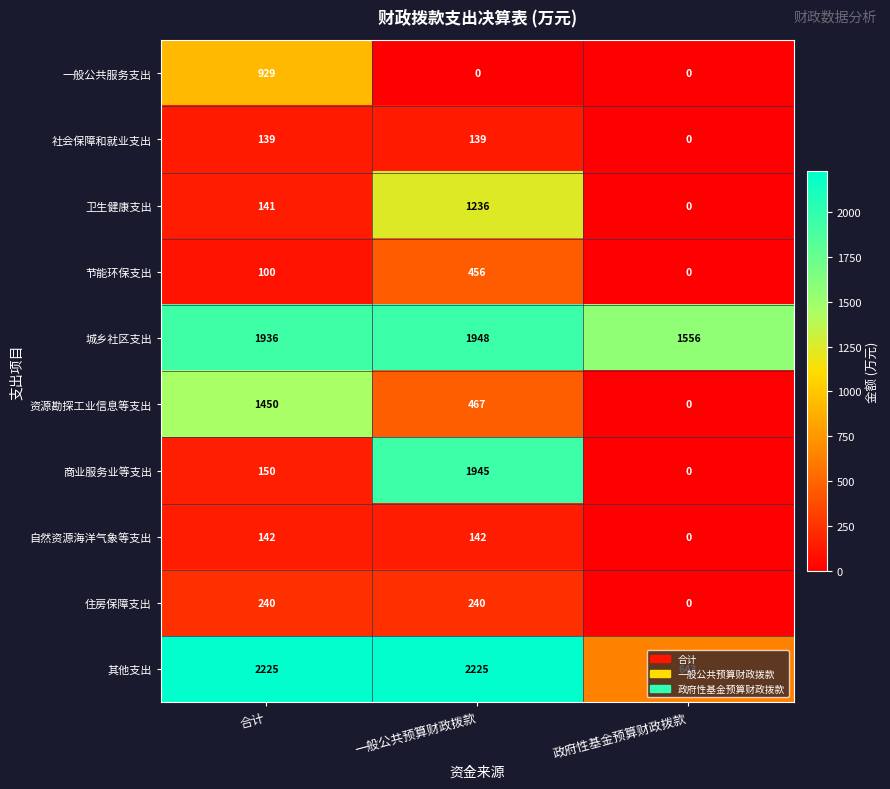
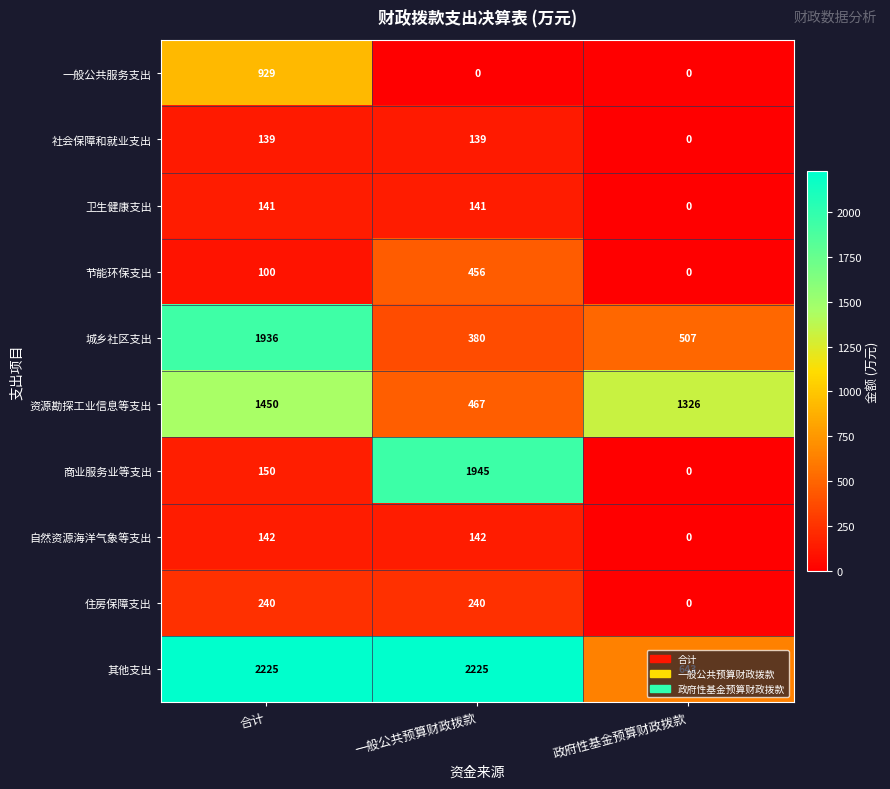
  {
    "一般公共服务支出": {
      "合计": 929,
      "一般公共预算财政拨款": 0,
      "政府性基金预算财政拨款": 0
    },
    "社会保障和就业支出": {
      "合计": 139,
      "一般公共预算财政拨款": 139,
      "政府性基金预算财政拨款": 0
    },
    "卫生健康支出": {
      "合计": 141,
-     "一般公共预算财政拨款": 1236,
+     "一般公共预算财政拨款": 141,
      "政府性基金预算财政拨款": 0
    },
    "节能环保支出": {
      "合计": 100,
      "一般公共预算财政拨款": 456,
      "政府性基金预算财政拨款": 0
    },
    "城乡社区支出": {
      "合计": 1936,
-     "一般公共预算财政拨款": 1948,
-     "政府性基金预算财政拨款": 1556
+     "一般公共预算财政拨款": 380,
+     "政府性基金预算财政拨款": 507
    },
    "资源勘探工业信息等支出": {
      "合计": 1450,
      "一般公共预算财政拨款": 467,
-     "政府性基金预算财政拨款": 0
+     "政府性基金预算财政拨款": 1326
    },
    "商业服务业等支出": {
      "合计": 150,
      "一般公共预算财政拨款": 1945,
      "政府性基金预算财政拨款": 0
    },
    "自然资源海洋气象等支出": {
      "合计": 142,
      "一般公共预算财政拨款": 142,
      "政府性基金预算财政拨款": 0
    },
    "住房保障支出": {
      "合计": 240,
      "一般公共预算财政拨款": 240,
      "政府性基金预算财政拨款": 0
    },
    "其他支出": {
      "合计": 2225,
      "一般公共预算财政拨款": 2225
    }
  }
